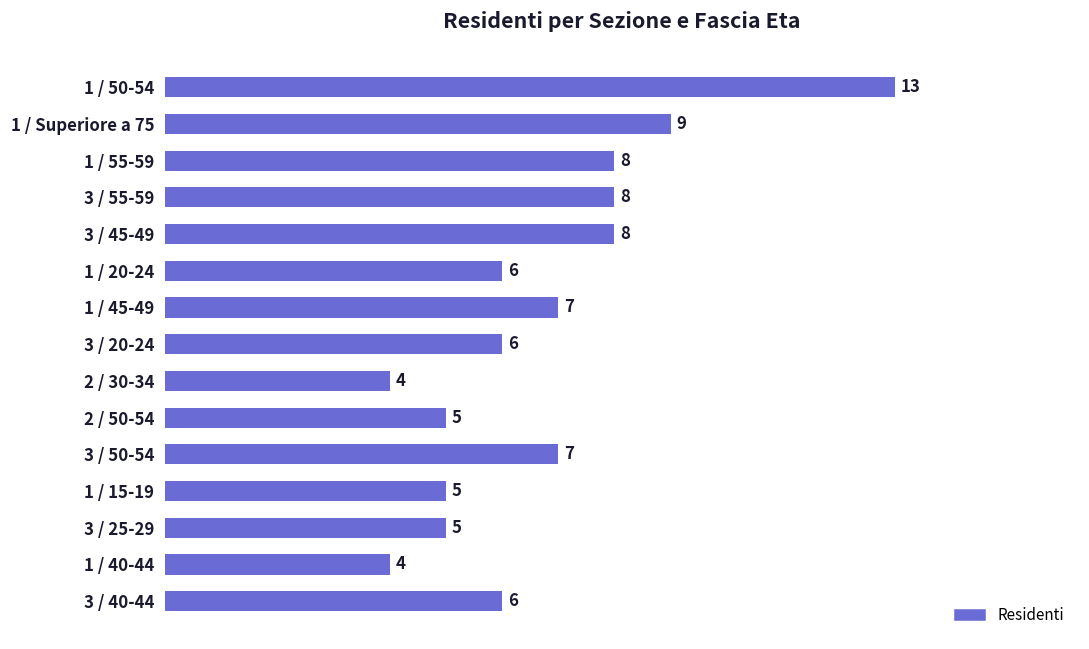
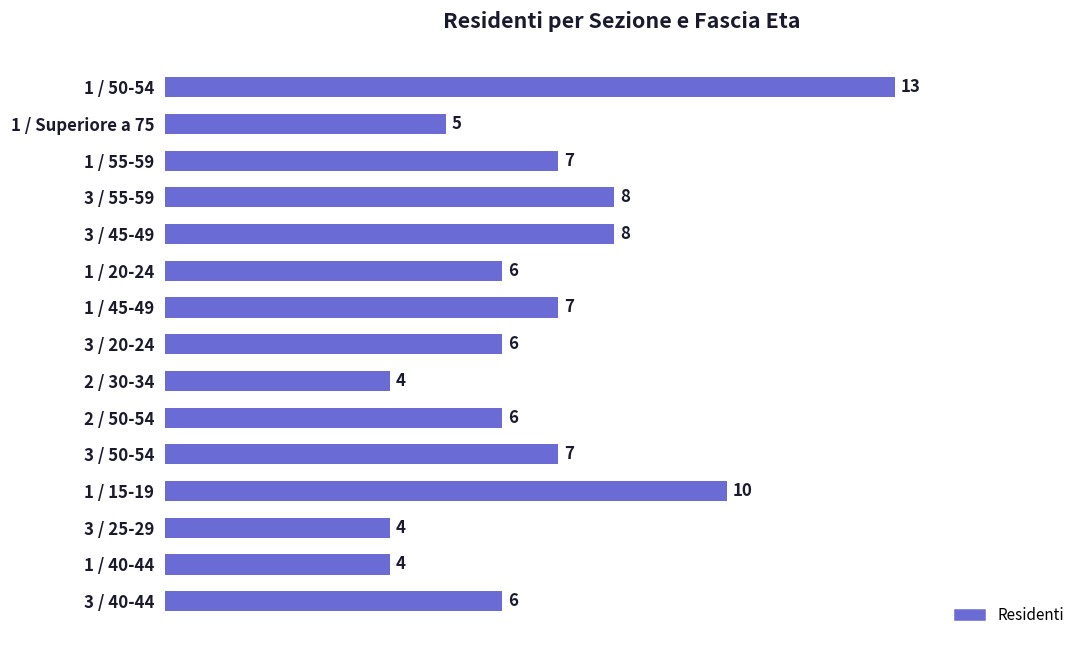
  {
    "1 / 50-54": 13,
-   "1 / Superiore a 75": 9,
-   "1 / 55-59": 8,
+   "1 / Superiore a 75": 5,
+   "1 / 55-59": 7,
    "3 / 55-59": 8,
    "3 / 45-49": 8,
    "1 / 20-24": 6,
    "1 / 45-49": 7,
    "3 / 20-24": 6,
    "2 / 30-34": 4,
-   "2 / 50-54": 5,
+   "2 / 50-54": 6,
    "3 / 50-54": 7,
-   "1 / 15-19": 5,
-   "3 / 25-29": 5,
+   "1 / 15-19": 10,
+   "3 / 25-29": 4,
    "1 / 40-44": 4,
    "3 / 40-44": 6
  }
